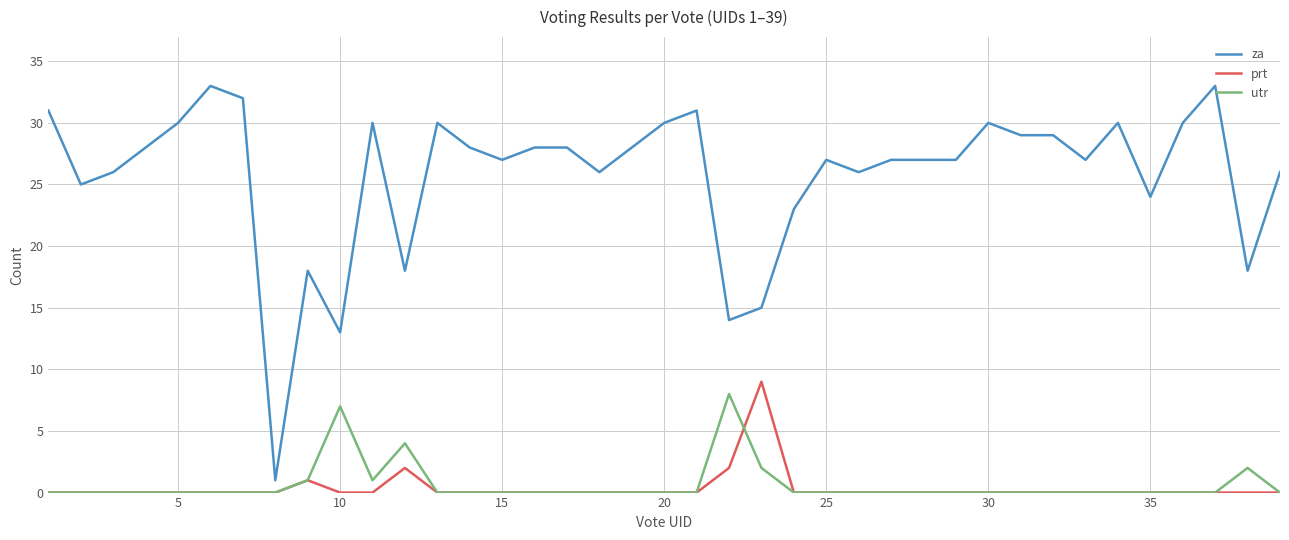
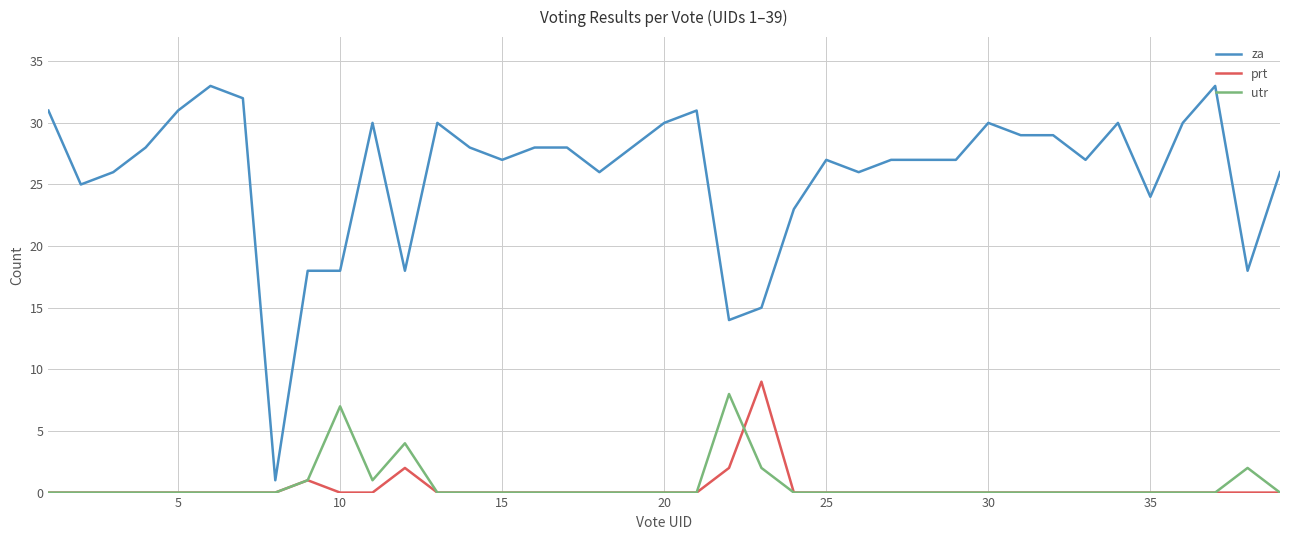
  {
    "za": {
-     "5": 30,
-     "10": 13,
+     "5": 31,
+     "10": 18,
      "15": 27,
      "20": 30,
      "25": 27,
      "30": 30,
      "35": 24
    },
    "prt": {
      "10": 0
    },
    "utr": {
      "10": 7
    }
  }
